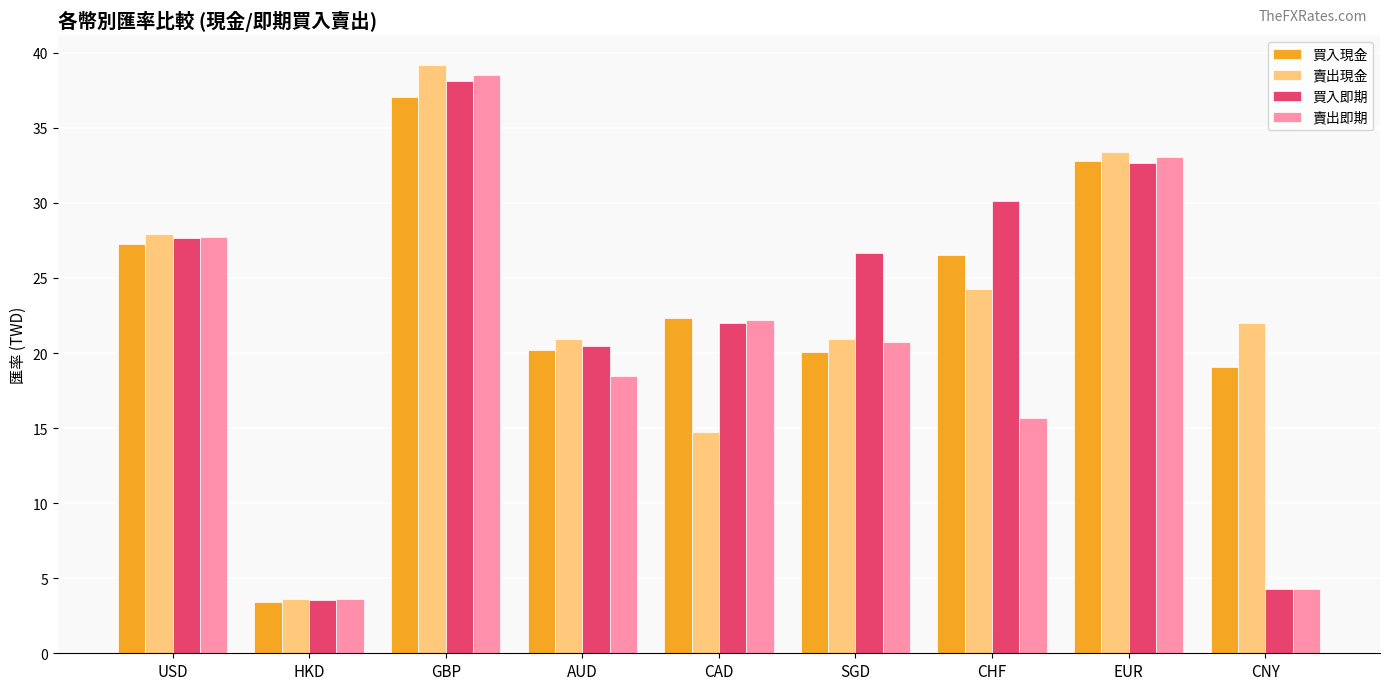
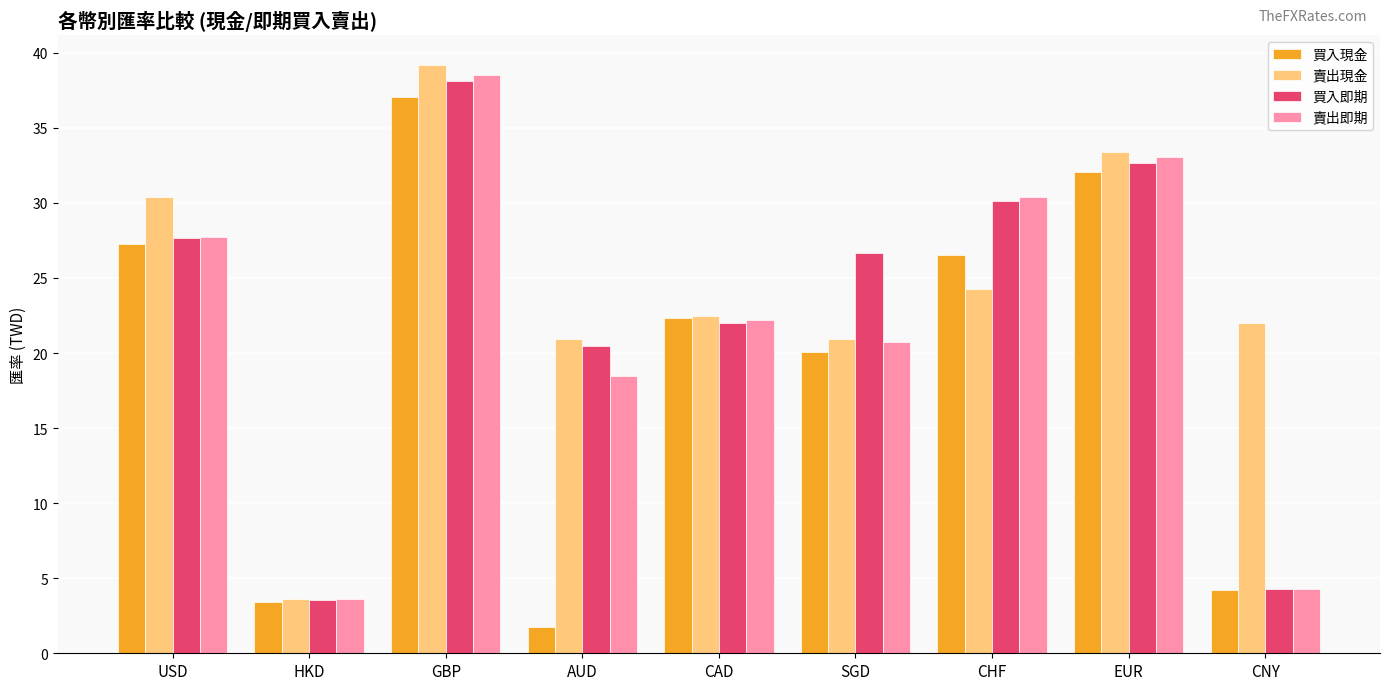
  {
    "買入現金": {
      "USD": 27.3,
      "HKD": 3.4,
      "GBP": 37.1,
-     "AUD": 20.2,
+     "AUD": 1.7,
      "CAD": 22.4,
      "SGD": 20.0,
      "CHF": 26.5,
-     "EUR": 32.8,
-     "CNY": 19.1
+     "EUR": 32.1,
+     "CNY": 4.2
    },
    "賣出現金": {
-     "USD": 28.0,
+     "USD": 30.4,
      "HKD": 3.6,
      "GBP": 39.2,
      "AUD": 21.0,
-     "CAD": 14.8,
+     "CAD": 22.5,
      "SGD": 21.0,
      "CHF": 24.2,
      "EUR": 33.4,
      "CNY": 22.0
    },
    "買入即期": {
      "USD": 27.6,
      "HKD": 3.5,
      "GBP": 38.1,
      "AUD": 20.5,
      "CAD": 22.0,
      "SGD": 26.7,
      "CHF": 30.2,
      "EUR": 32.7,
      "CNY": 4.3
    },
    "賣出即期": {
      "USD": 27.7,
      "HKD": 3.6,
      "GBP": 38.5,
      "AUD": 18.5,
      "CAD": 22.2,
      "SGD": 20.7,
-     "CHF": 15.7,
+     "CHF": 30.4,
      "EUR": 33.1,
      "CNY": 4.3
    }
  }
